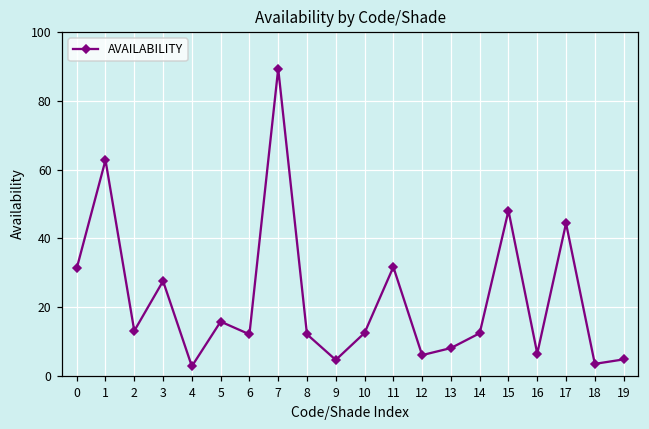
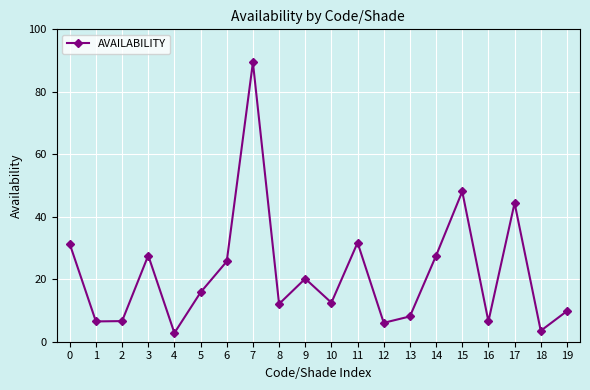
  {
    "0": 31,
-   "1": 63,
-   "2": 13,
+   "1": 7,
+   "2": 7,
    "3": 28,
    "4": 3,
    "5": 16,
-   "6": 12,
+   "6": 26,
    "7": 89,
    "8": 12,
-   "9": 5,
+   "9": 20,
    "10": 13,
    "11": 32,
    "12": 6,
    "13": 8,
-   "14": 12,
+   "14": 28,
    "15": 48,
    "16": 7,
    "17": 44,
    "18": 4,
-   "19": 5
+   "19": 10
  }
